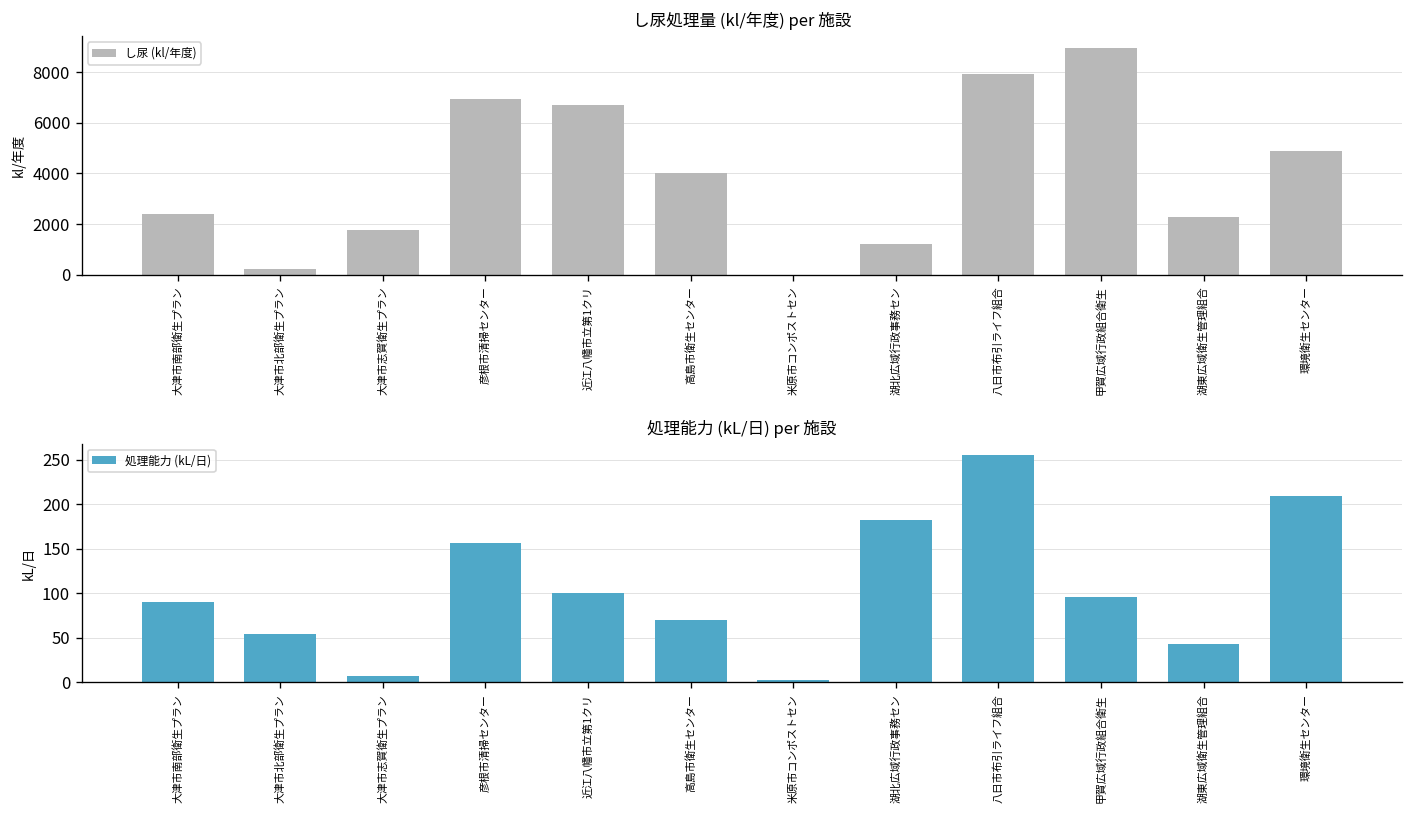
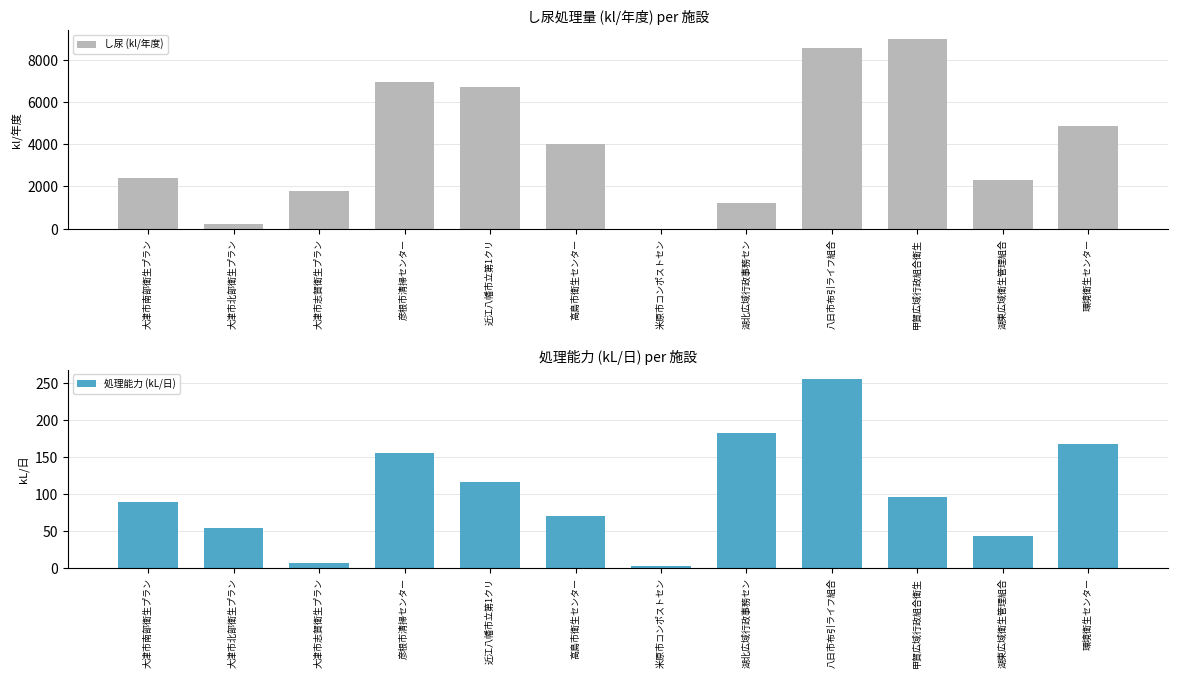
  {
    "し尿処理量 (kl/年度) per 施設": {
      "大津市南部衛生プラン": 2400,
      "大津市北部衛生プラン": 200,
      "大津市志賀衛生プラン": 1800,
      "彦根市清掃センター": 7000,
      "近江八幡市立第1クリ": 6700,
      "高島市衛生センター": 4000,
      "米原市コンポストセン": 0,
      "湖北広域行政事務セン": 1200,
-     "八日市布引ライフ組合": 7900,
+     "八日市布引ライフ組合": 8500,
      "甲賀広域行政組合衛生": 9000,
      "湖東広域衛生管理組合": 2300,
      "環境衛生センター": 4900
    },
    "処理能力 (kL/日) per 施設": {
      "大津市南部衛生プラン": 90,
      "大津市北部衛生プラン": 50,
      "大津市志賀衛生プラン": 10,
      "彦根市清掃センター": 160,
-     "近江八幡市立第1クリ": 100,
+     "近江八幡市立第1クリ": 120,
      "高島市衛生センター": 70,
      "湖北広域行政事務セン": 180,
      "八日市布引ライフ組合": 260,
      "甲賀広域行政組合衛生": 100,
      "湖東広域衛生管理組合": 40,
-     "環境衛生センター": 210
+     "環境衛生センター": 170
    }
  }
